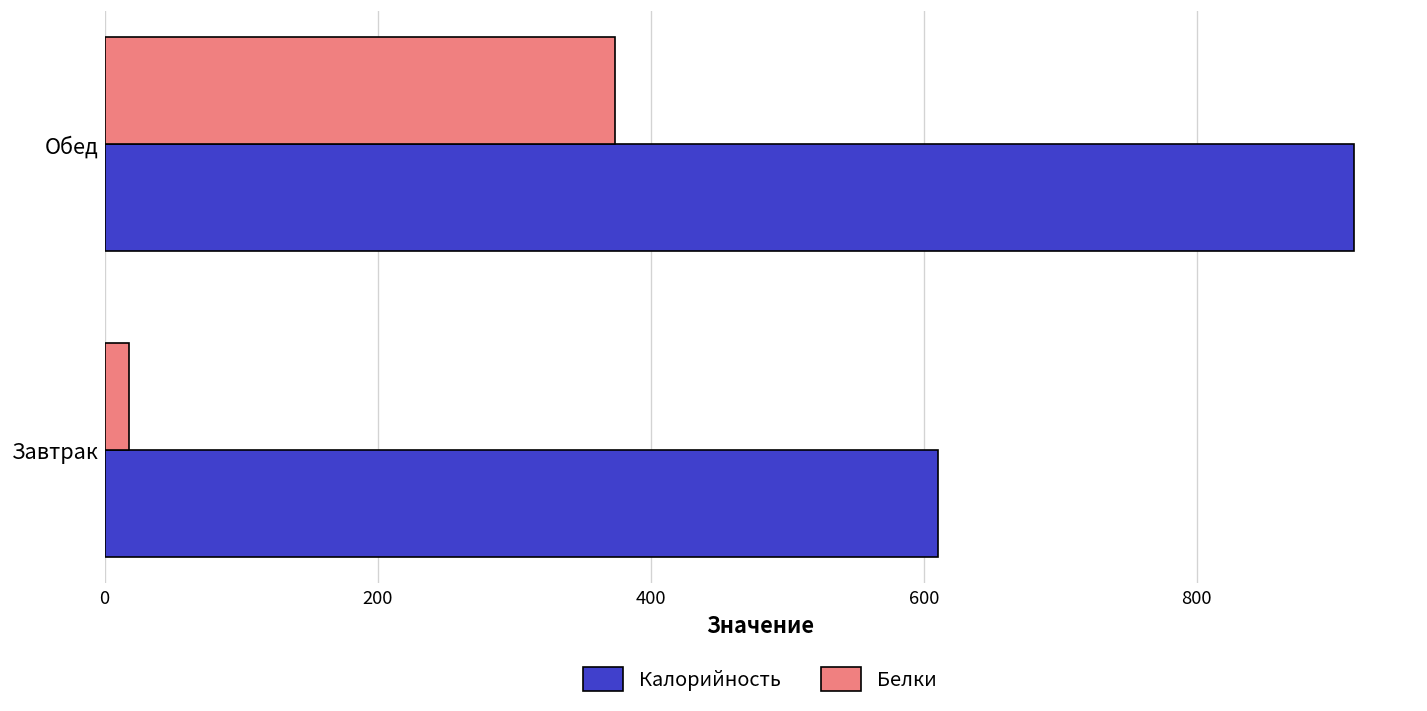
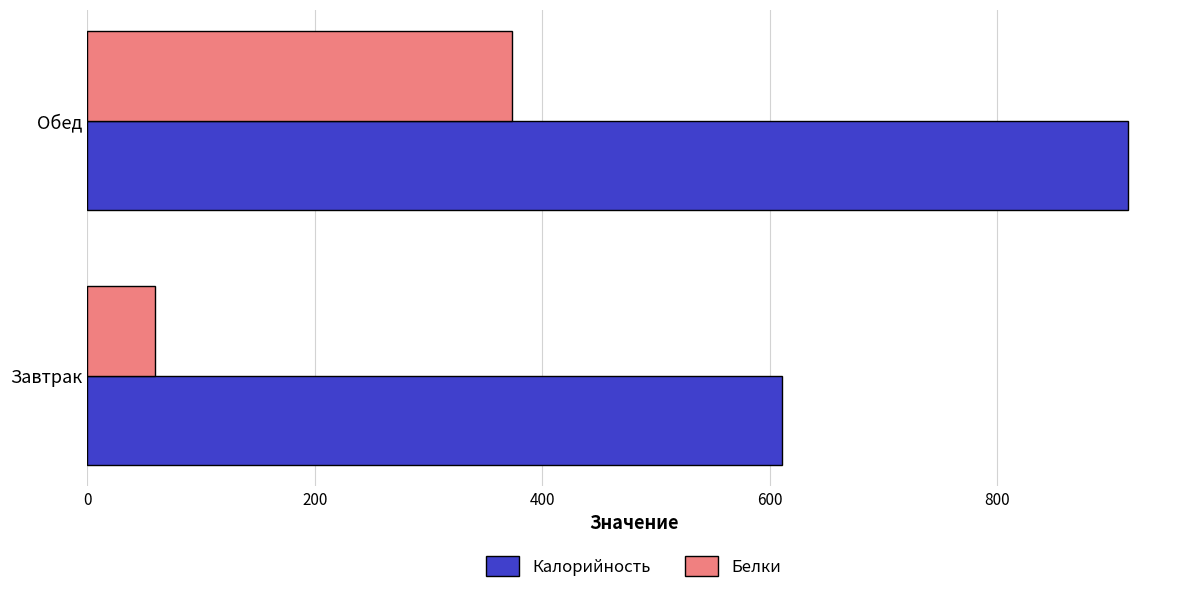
  {
    "Калорийность": {
      "Обед": 915,
      "Завтрак": 611
    },
    "Белки": {
      "Обед": 374,
-     "Завтрак": 18
+     "Завтрак": 60
    }
  }
